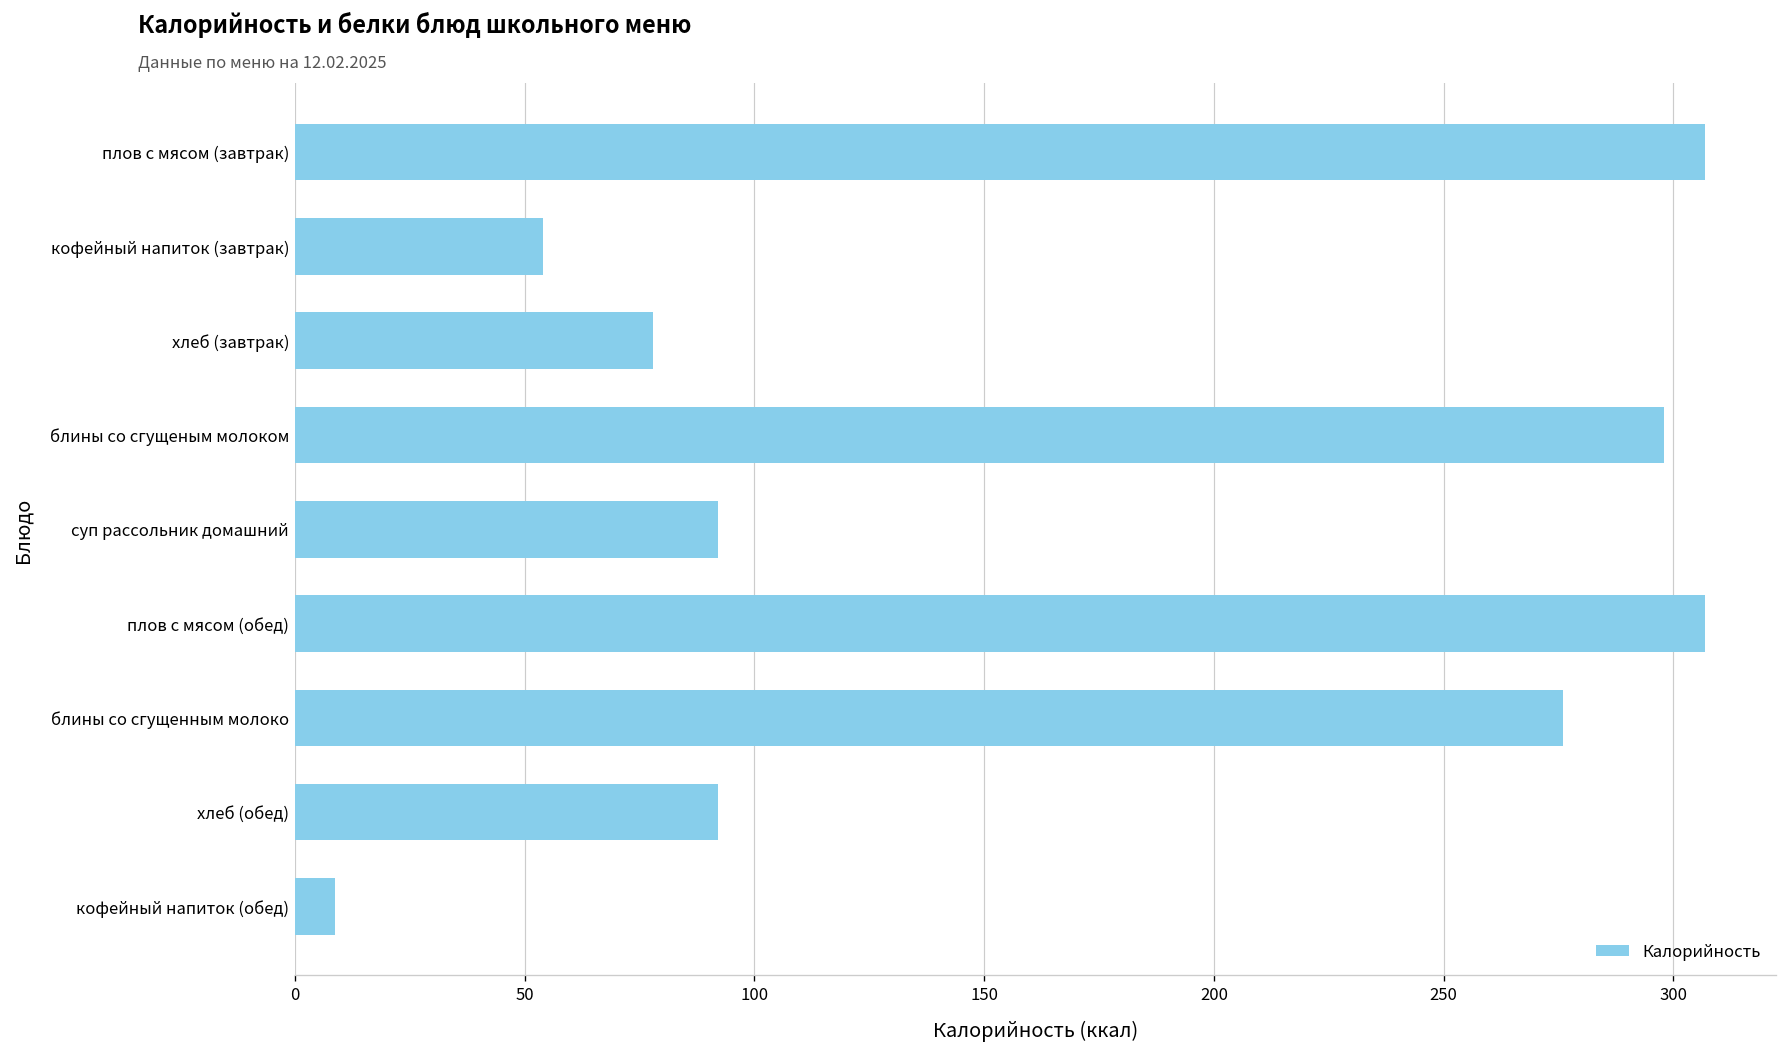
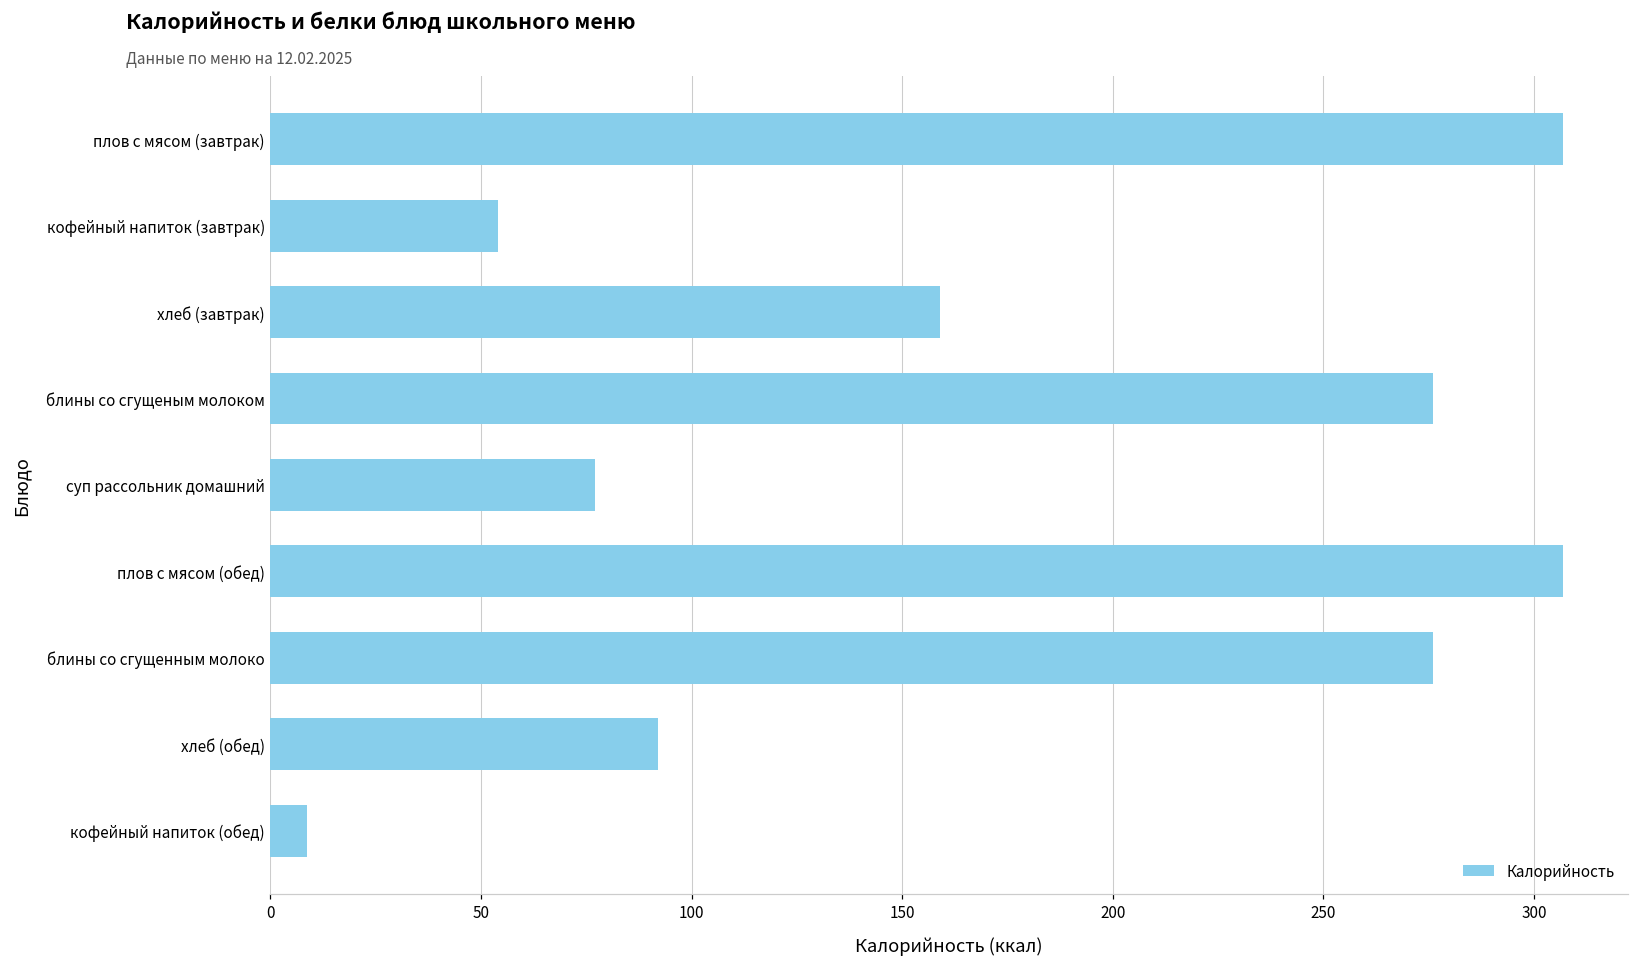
  {
    "плов с мясом (завтрак)": 307,
    "кофейный напиток (завтрак)": 54,
-   "хлеб (завтрак)": 78,
-   "блины со сгущеным молоком": 298,
-   "суп рассольник домашний": 92,
+   "хлеб (завтрак)": 159,
+   "блины со сгущеным молоком": 276,
+   "суп рассольник домашний": 77,
    "плов с мясом (обед)": 307,
    "блины со сгущенным молоко": 276,
    "хлеб (обед)": 92,
    "кофейный напиток (обед)": 9
  }
